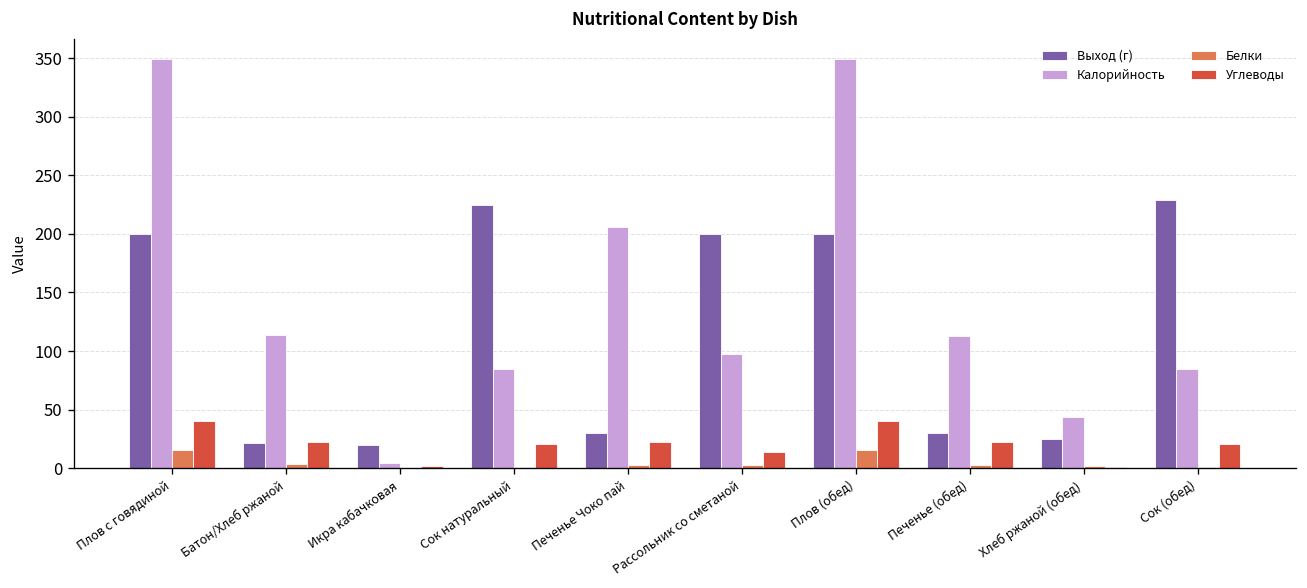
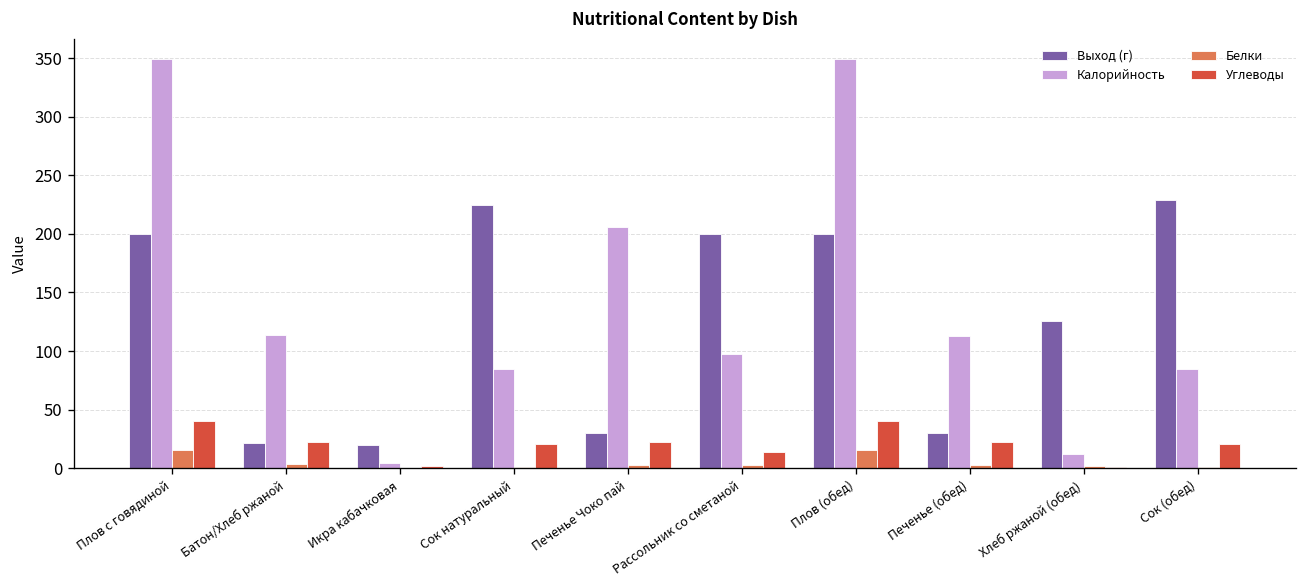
  {
    "Выход (г)": {
      "Плов с говядиной": 200,
      "Батон/Хлеб ржаной": 20,
      "Икра кабачковая": 20,
      "Сок натуральный": 230,
      "Печенье Чоко пай": 30,
      "Рассольник со сметаной": 200,
      "Плов (обед)": 200,
      "Печенье (обед)": 30,
-     "Хлеб ржаной (обед)": 30,
+     "Хлеб ржаной (обед)": 130,
      "Сок (обед)": 230
    },
    "Калорийность": {
      "Плов с говядиной": 350,
      "Батон/Хлеб ржаной": 110,
      "Икра кабачковая": 0,
      "Сок натуральный": 80,
      "Печенье Чоко пай": 210,
      "Рассольник со сметаной": 100,
      "Плов (обед)": 350,
      "Печенье (обед)": 110,
-     "Хлеб ржаной (обед)": 40,
+     "Хлеб ржаной (обед)": 10,
      "Сок (обед)": 80
    }
  }
